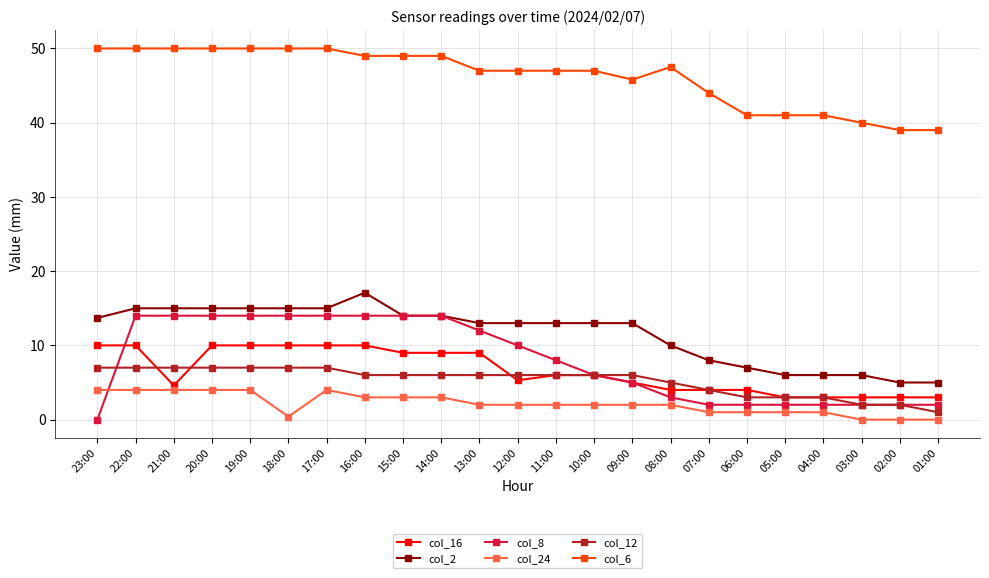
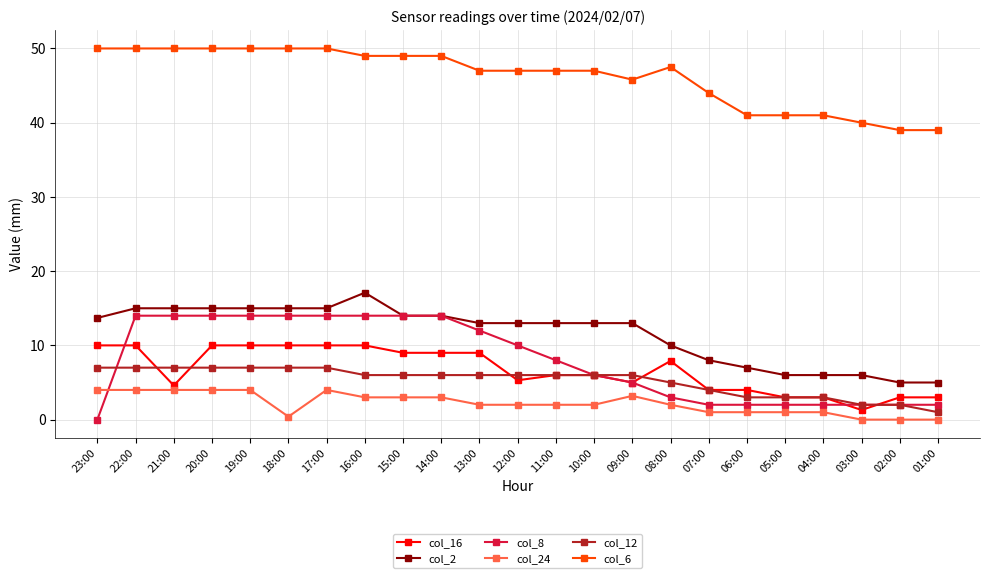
  {
    "col_16": {
      "23:00": 10,
      "22:00": 10,
      "21:00": 5,
      "20:00": 10,
      "19:00": 10,
      "18:00": 10,
      "17:00": 10,
      "16:00": 10,
      "15:00": 9,
      "14:00": 9,
      "13:00": 9,
      "12:00": 5,
-     "08:00": 4,
+     "08:00": 8,
      "06:00": 4,
-     "03:00": 3,
+     "03:00": 1,
      "02:00": 3,
      "01:00": 3
    },
    "col_2": {
      "23:00": 14,
      "22:00": 15,
      "21:00": 15,
      "20:00": 15,
      "19:00": 15,
      "18:00": 15,
      "17:00": 15,
      "16:00": 17,
      "13:00": 13,
      "12:00": 13,
      "11:00": 13,
      "10:00": 13,
      "09:00": 13,
      "08:00": 10,
      "07:00": 8,
      "06:00": 7,
      "05:00": 6,
      "04:00": 6,
      "03:00": 6,
      "02:00": 5,
      "01:00": 5
    },
    "col_24": {
      "23:00": 4,
      "22:00": 4,
      "21:00": 4,
      "20:00": 4,
      "19:00": 4,
      "18:00": 0,
      "17:00": 4,
      "16:00": 3,
      "15:00": 3,
      "14:00": 3,
      "13:00": 2,
      "12:00": 2,
      "11:00": 2,
      "10:00": 2,
-     "09:00": 2,
+     "09:00": 3,
      "08:00": 2,
      "07:00": 1,
      "06:00": 1,
      "05:00": 1,
      "04:00": 1,
      "03:00": 0,
      "02:00": 0,
      "01:00": 0
    },
    "col_6": {
      "23:00": 50,
      "22:00": 50,
      "21:00": 50,
      "20:00": 50,
      "19:00": 50,
      "18:00": 50,
      "17:00": 50,
      "16:00": 49,
      "15:00": 49,
      "14:00": 49,
      "13:00": 47,
      "12:00": 47,
      "11:00": 47,
      "10:00": 47,
      "09:00": 46,
      "08:00": 48,
      "07:00": 44,
      "06:00": 41,
      "05:00": 41,
      "04:00": 41,
      "03:00": 40,
      "02:00": 39,
      "01:00": 39
    }
  }
